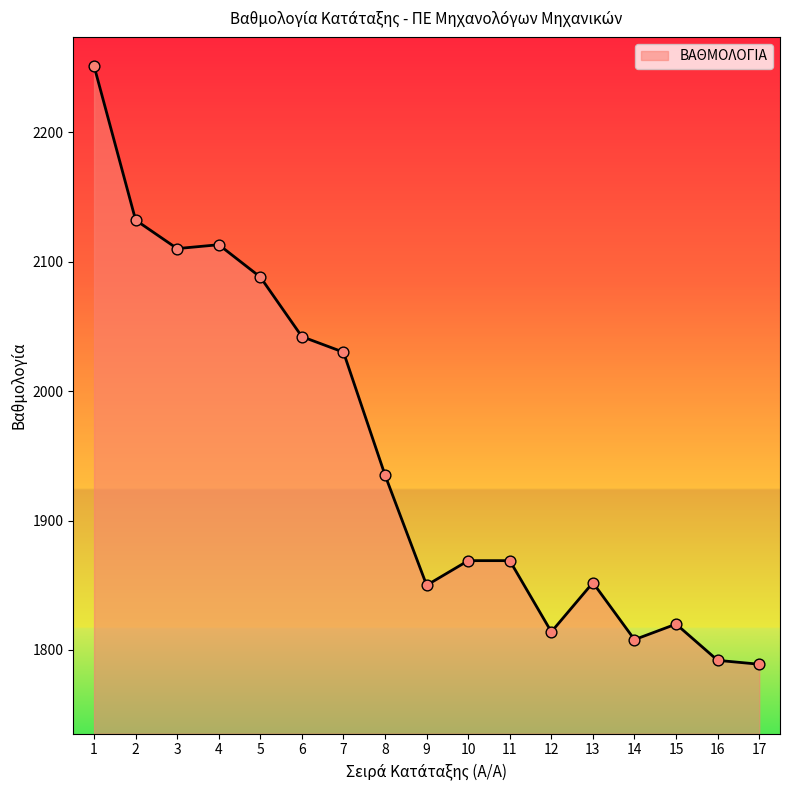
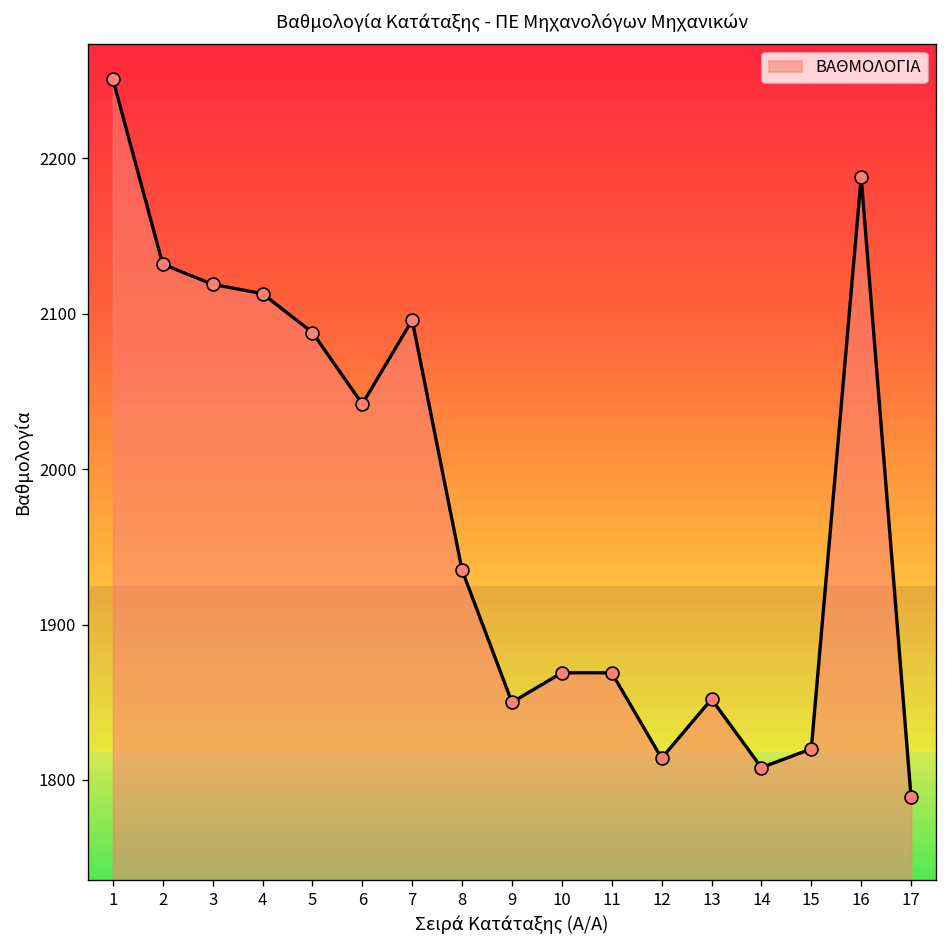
  {
    "1": 2251,
    "2": 2132,
-   "3": 2110,
+   "3": 2119,
    "4": 2113,
    "5": 2088,
    "6": 2042,
-   "7": 2030,
+   "7": 2096,
    "8": 1935,
    "9": 1850,
    "10": 1869,
    "11": 1869,
    "12": 1814,
    "13": 1852,
    "14": 1808,
    "15": 1820,
-   "16": 1792,
+   "16": 2188,
    "17": 1789
  }
